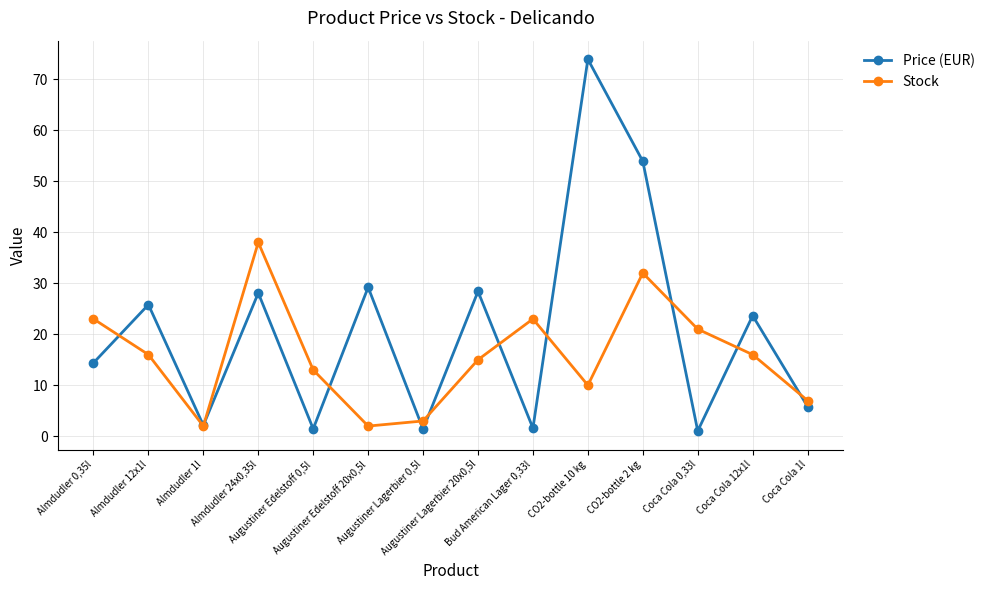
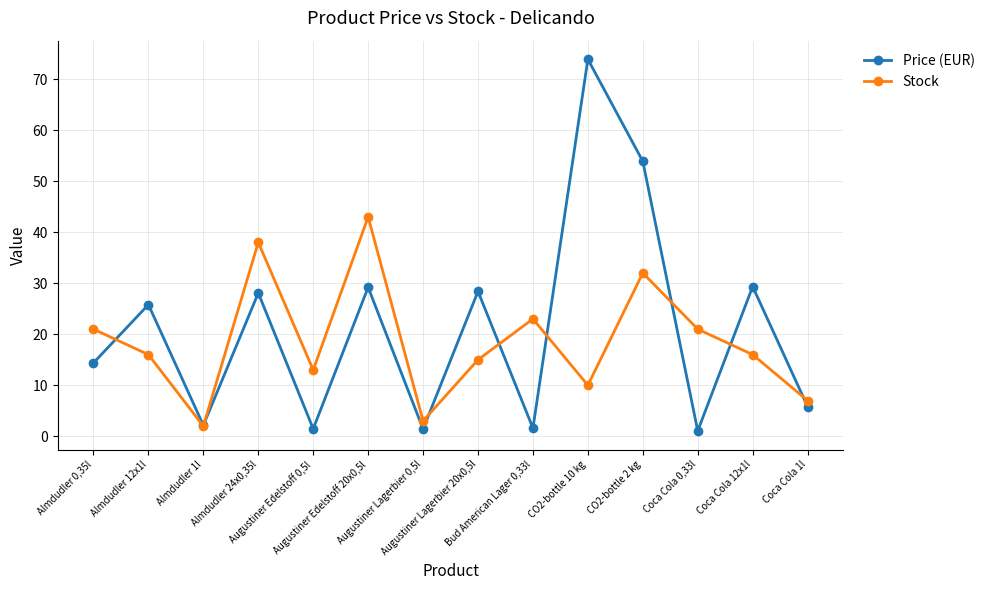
  {
    "Price (EUR)": {
      "Almdudler 0,35l": 14,
      "Almdudler 12x1l": 26,
      "Almdudler 24x0,35l": 28,
      "Augustiner Edelstoff 0,5l": 1,
      "Augustiner Edelstoff 20x0,5l": 29,
      "Augustiner Lagerbier 0,5l": 1,
      "Augustiner Lagerbier 20x0,5l": 28,
      "Bud American Lager 0,33l": 2,
      "CO2-bottle 10 kg": 74,
      "CO2-bottle 2 kg": 54,
      "Coca Cola 0,33l": 1,
-     "Coca Cola 12x1l": 24,
+     "Coca Cola 12x1l": 29,
      "Coca Cola 1l": 6
    },
    "Stock": {
-     "Almdudler 0,35l": 23,
+     "Almdudler 0,35l": 21,
      "Almdudler 12x1l": 16,
      "Almdudler 24x0,35l": 38,
      "Augustiner Edelstoff 0,5l": 13,
-     "Augustiner Edelstoff 20x0,5l": 2,
+     "Augustiner Edelstoff 20x0,5l": 43,
      "Augustiner Lagerbier 0,5l": 3,
      "Augustiner Lagerbier 20x0,5l": 15,
      "Bud American Lager 0,33l": 23,
      "CO2-bottle 10 kg": 10,
      "CO2-bottle 2 kg": 32,
      "Coca Cola 0,33l": 21,
      "Coca Cola 12x1l": 16,
      "Coca Cola 1l": 7
    }
  }
